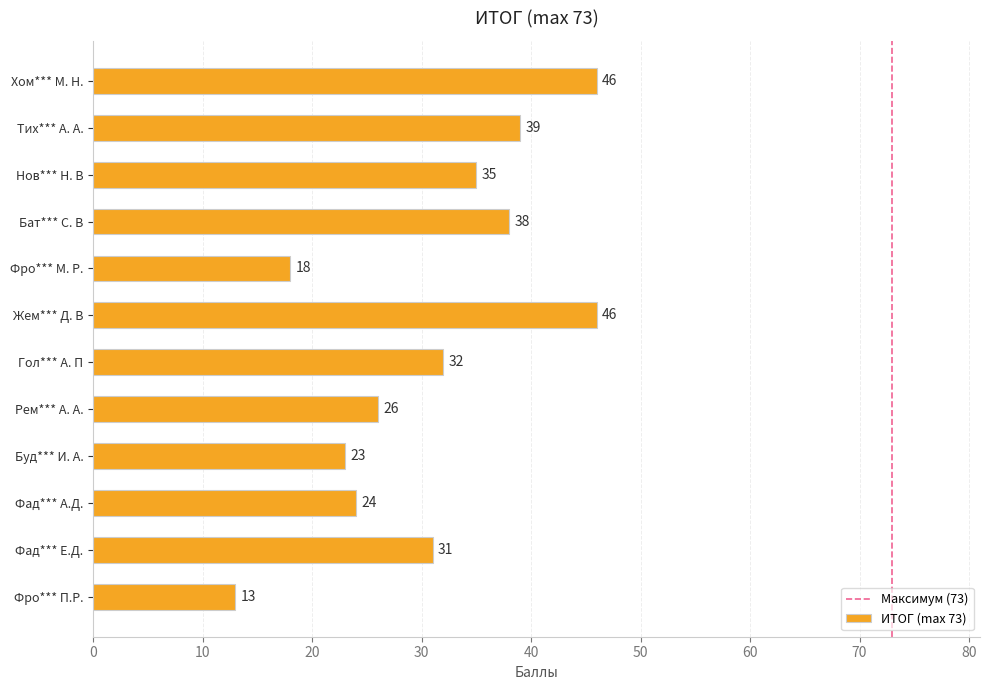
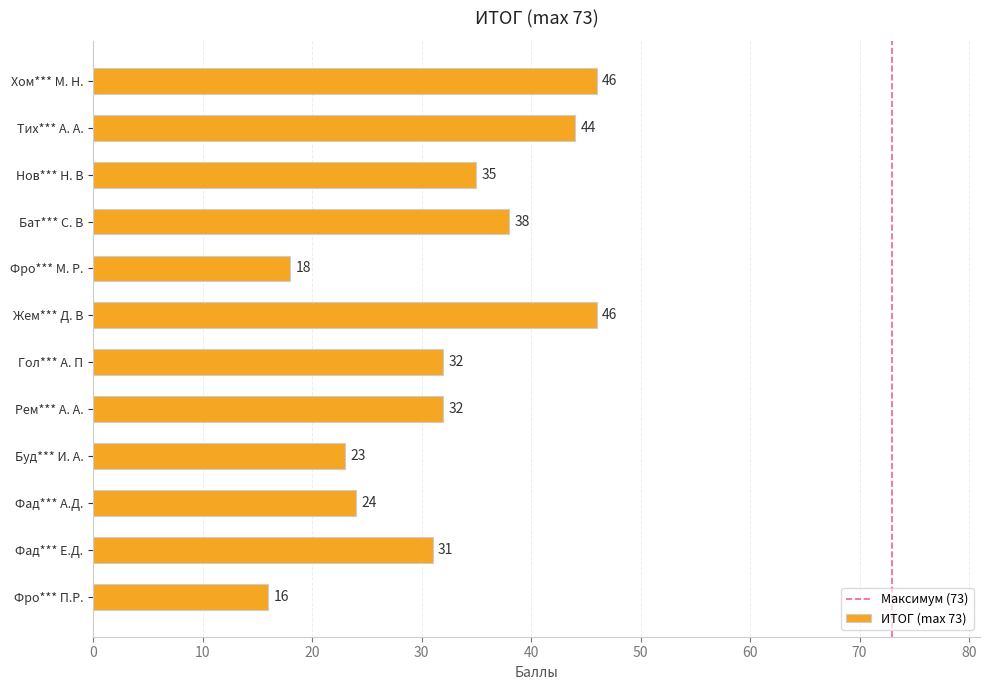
  {
    "Хом*** М. Н.": 46,
-   "Тих*** А. А.": 39,
+   "Тих*** А. А.": 44,
    "Нов*** Н. В": 35,
    "Бат*** С. В": 38,
    "Фро*** М. Р.": 18,
    "Жем*** Д. В": 46,
    "Гол*** А. П": 32,
-   "Рем*** А. А.": 26,
+   "Рем*** А. А.": 32,
    "Буд*** И. А.": 23,
    "Фад*** А.Д.": 24,
    "Фад*** Е.Д.": 31,
-   "Фро*** П.Р.": 13
+   "Фро*** П.Р.": 16
  }
